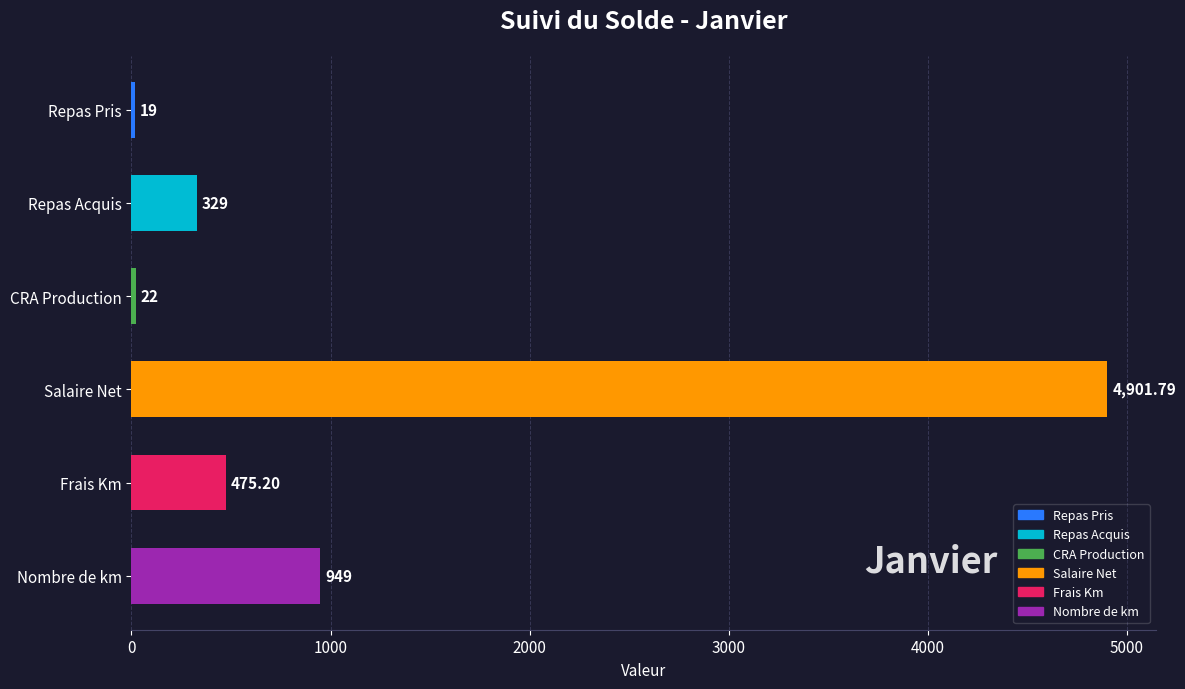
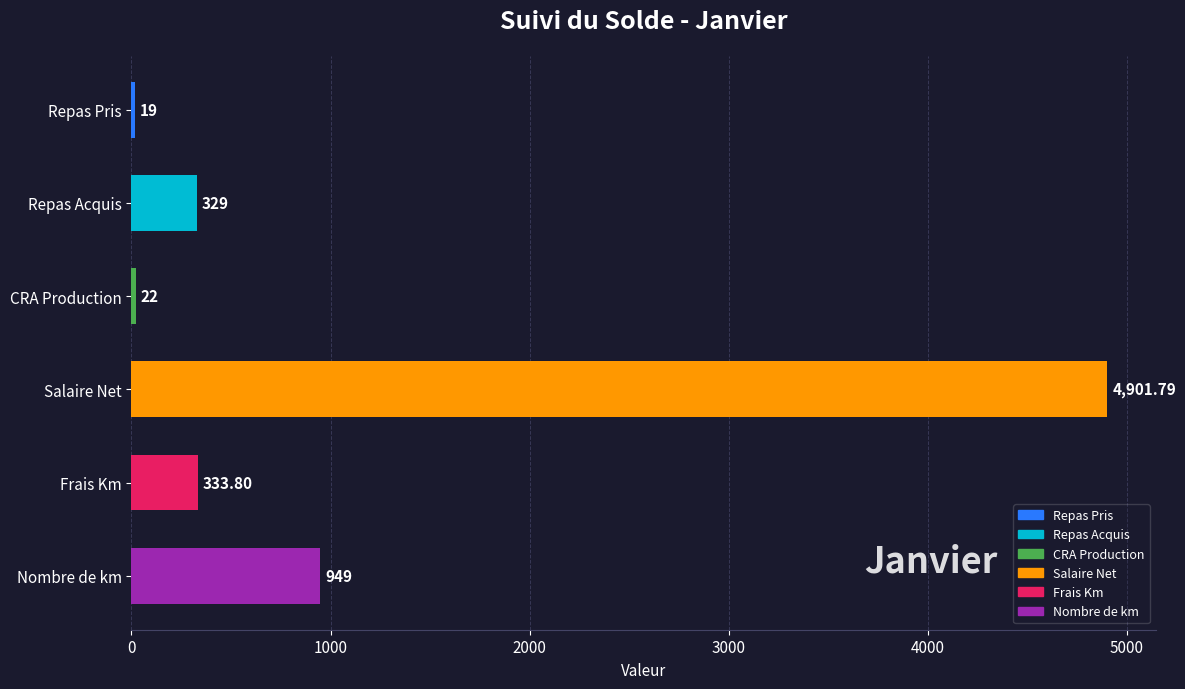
  {
    "Repas Pris": "19",
    "Repas Acquis": "329",
    "CRA Production": "22",
    "Salaire Net": "4,901.79",
-   "Frais Km": "475.20",
+   "Frais Km": "333.80",
    "Nombre de km": "949"
  }
